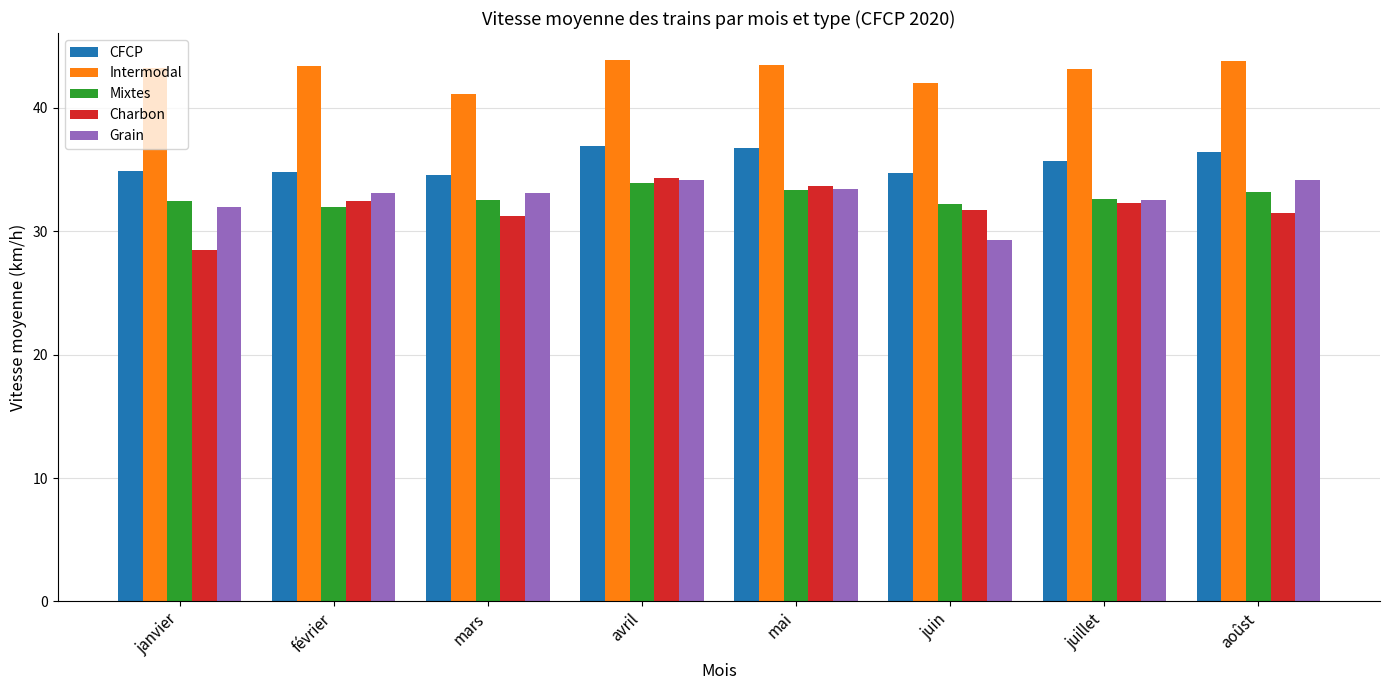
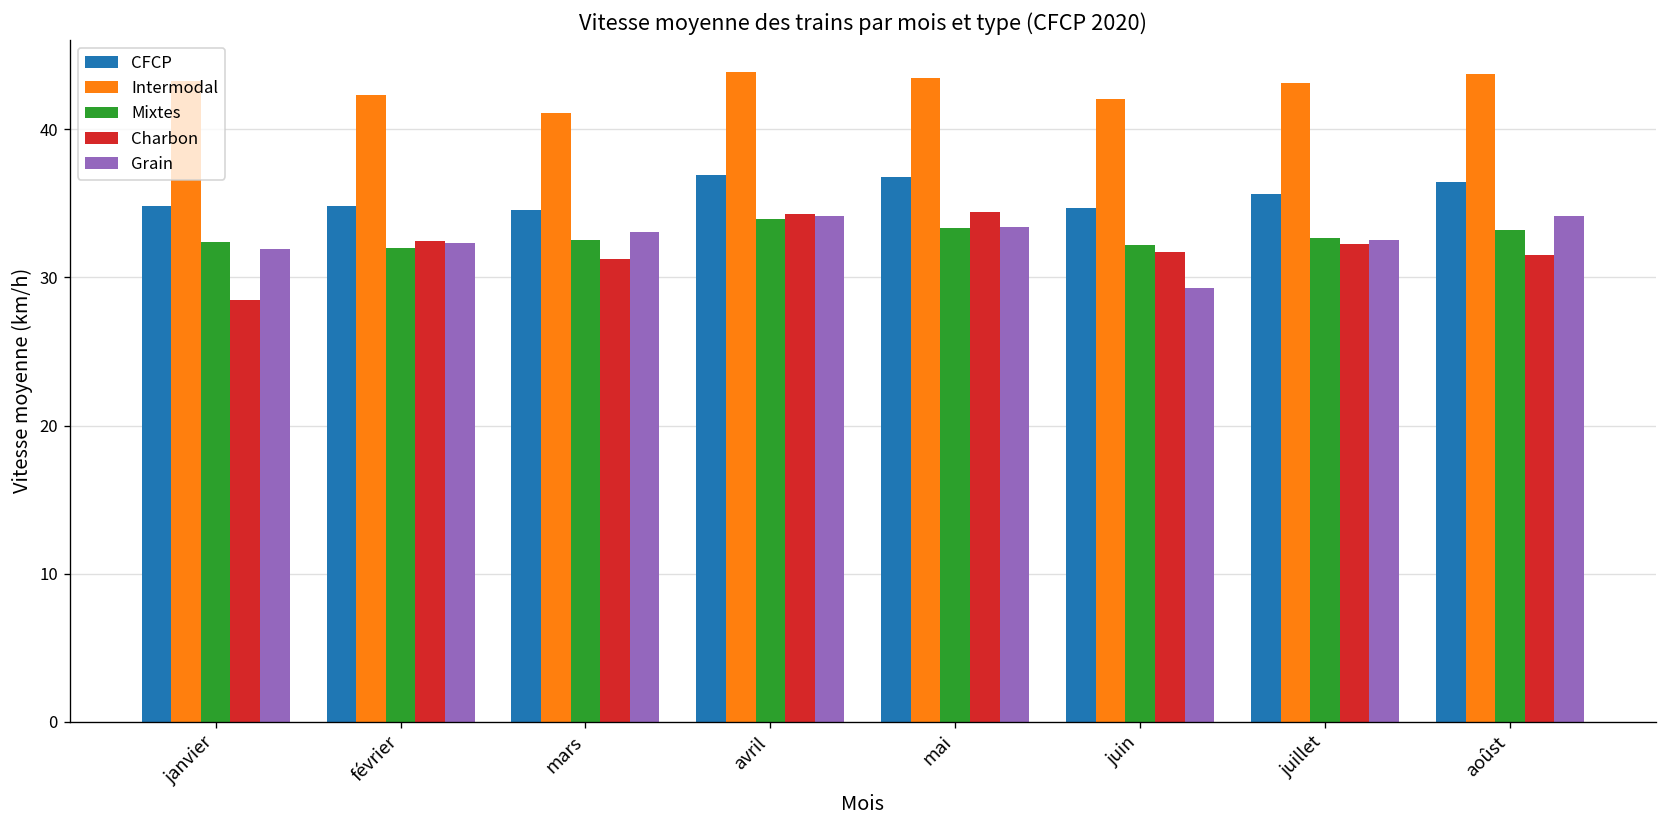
  {
    "CFCP": {
      "janvier": 34.9,
      "février": 34.8,
      "mars": 34.6,
      "avril": 36.9,
      "mai": 36.8,
      "juin": 34.7,
      "juillet": 35.7,
      "aoûst": 36.5
    },
    "Intermodal": {
-     "février": 43.4,
+     "février": 42.3,
      "mars": 41.1,
      "avril": 43.9,
      "mai": 43.5,
      "juin": 42.0,
      "juillet": 43.1,
      "aoûst": 43.8
    },
    "Mixtes": {
      "janvier": 32.4,
      "février": 32.0,
      "mars": 32.5,
      "avril": 33.9,
      "mai": 33.3,
      "juin": 32.2,
      "juillet": 32.6,
      "aoûst": 33.2
    },
    "Charbon": {
      "janvier": 28.5,
      "février": 32.5,
      "mars": 31.2,
      "avril": 34.3,
-     "mai": 33.7,
+     "mai": 34.4,
      "juin": 31.7,
      "juillet": 32.3,
      "aoûst": 31.5
    },
    "Grain": {
      "janvier": 31.9,
-     "février": 33.1,
+     "février": 32.4,
      "mars": 33.1,
      "avril": 34.2,
      "mai": 33.4,
      "juin": 29.3,
      "juillet": 32.5,
      "aoûst": 34.1
    }
  }
